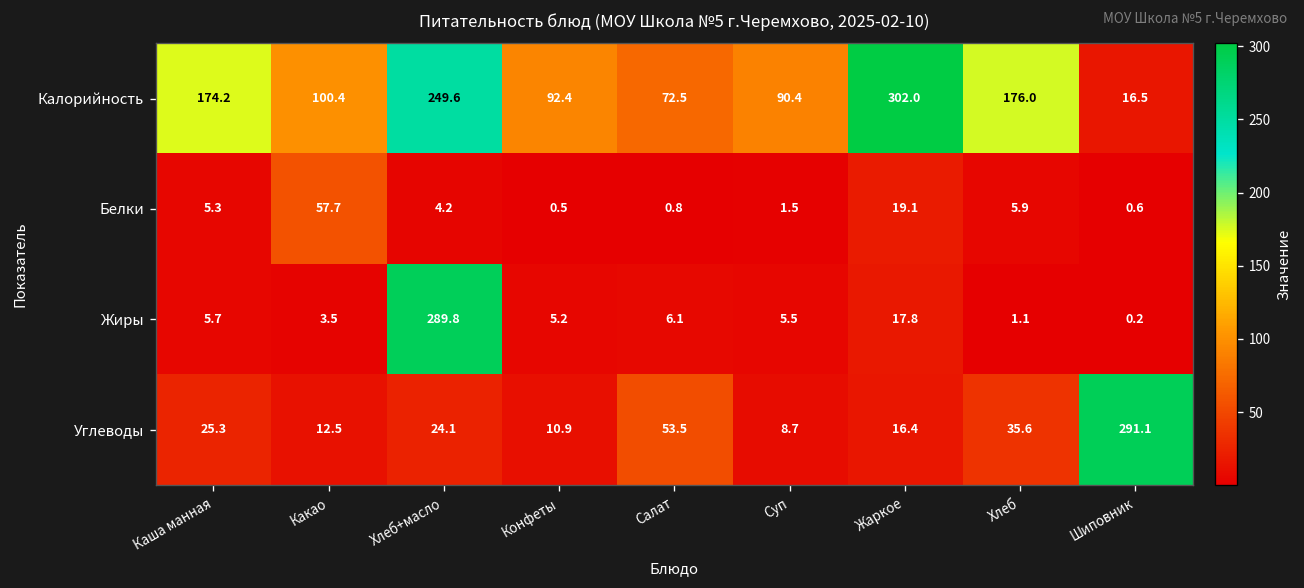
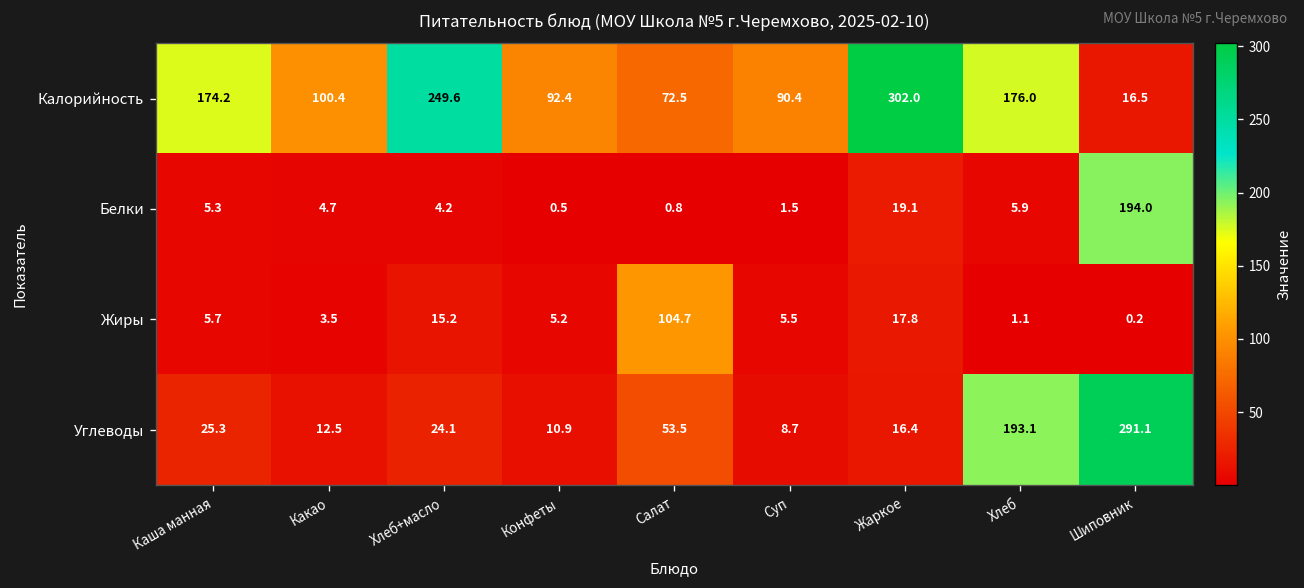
  {
    "Калорийность": {
      "Каша манная": 174.2,
      "Какао": 100.4,
      "Хлеб+масло": 249.6,
      "Конфеты": 92.4,
      "Салат": 72.5,
      "Суп": 90.4,
      "Жаркое": 302.0,
      "Хлеб": 176.0,
      "Шиповник": 16.5
    },
    "Белки": {
      "Каша манная": 5.3,
-     "Какао": 57.7,
+     "Какао": 4.7,
      "Хлеб+масло": 4.2,
      "Конфеты": 0.5,
      "Салат": 0.8,
      "Суп": 1.5,
      "Жаркое": 19.1,
      "Хлеб": 5.9,
-     "Шиповник": 0.6
+     "Шиповник": 194.0
    },
    "Жиры": {
      "Каша манная": 5.7,
      "Какао": 3.5,
-     "Хлеб+масло": 289.8,
+     "Хлеб+масло": 15.2,
      "Конфеты": 5.2,
-     "Салат": 6.1,
+     "Салат": 104.7,
      "Суп": 5.5,
      "Жаркое": 17.8,
      "Хлеб": 1.1,
      "Шиповник": 0.2
    },
    "Углеводы": {
      "Каша манная": 25.3,
      "Какао": 12.5,
      "Хлеб+масло": 24.1,
      "Конфеты": 10.9,
      "Салат": 53.5,
      "Суп": 8.7,
      "Жаркое": 16.4,
-     "Хлеб": 35.6,
+     "Хлеб": 193.1,
      "Шиповник": 291.1
    }
  }
